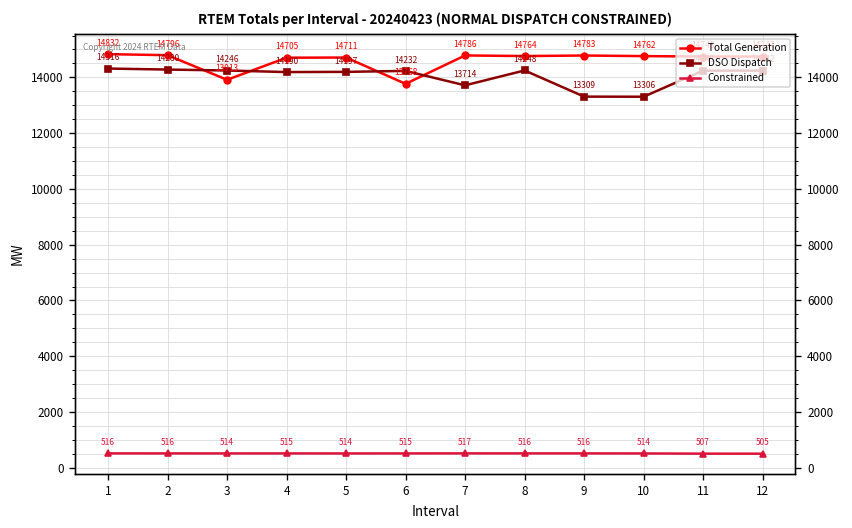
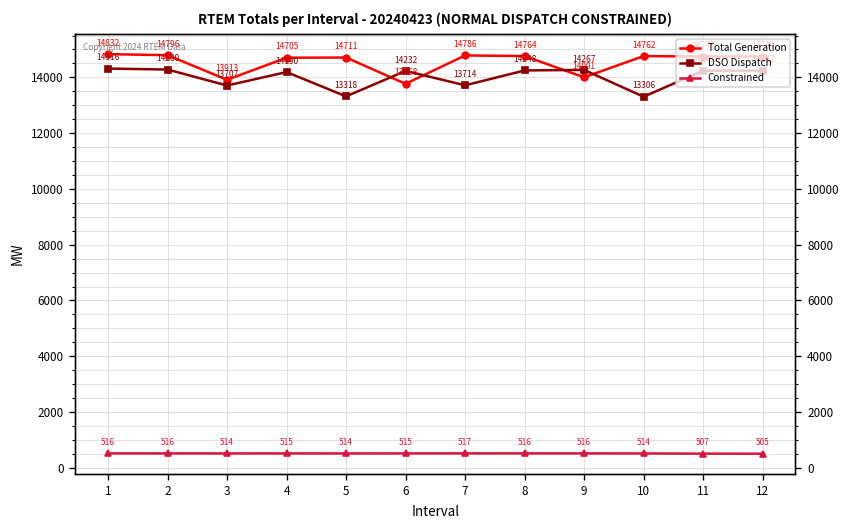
  {
    "Total Generation": {
      "4": 14705,
      "5": 14711,
      "7": 14786,
      "8": 14764,
-     "9": 14783,
+     "9": 14001,
      "10": 14762
    },
    "DSO Dispatch": {
-     "3": 14246,
-     "5": 14197,
+     "3": 13707,
+     "5": 13318,
      "6": 14232,
      "7": 13714,
-     "9": 13309,
+     "9": 14267,
      "10": 13306
    },
    "Constrained": {
      "1": 516,
      "2": 516,
      "3": 514,
      "4": 515,
      "5": 514,
      "6": 515,
      "7": 517,
      "8": 516,
      "9": 516,
      "10": 514,
      "11": 507,
      "12": 505
    }
  }
